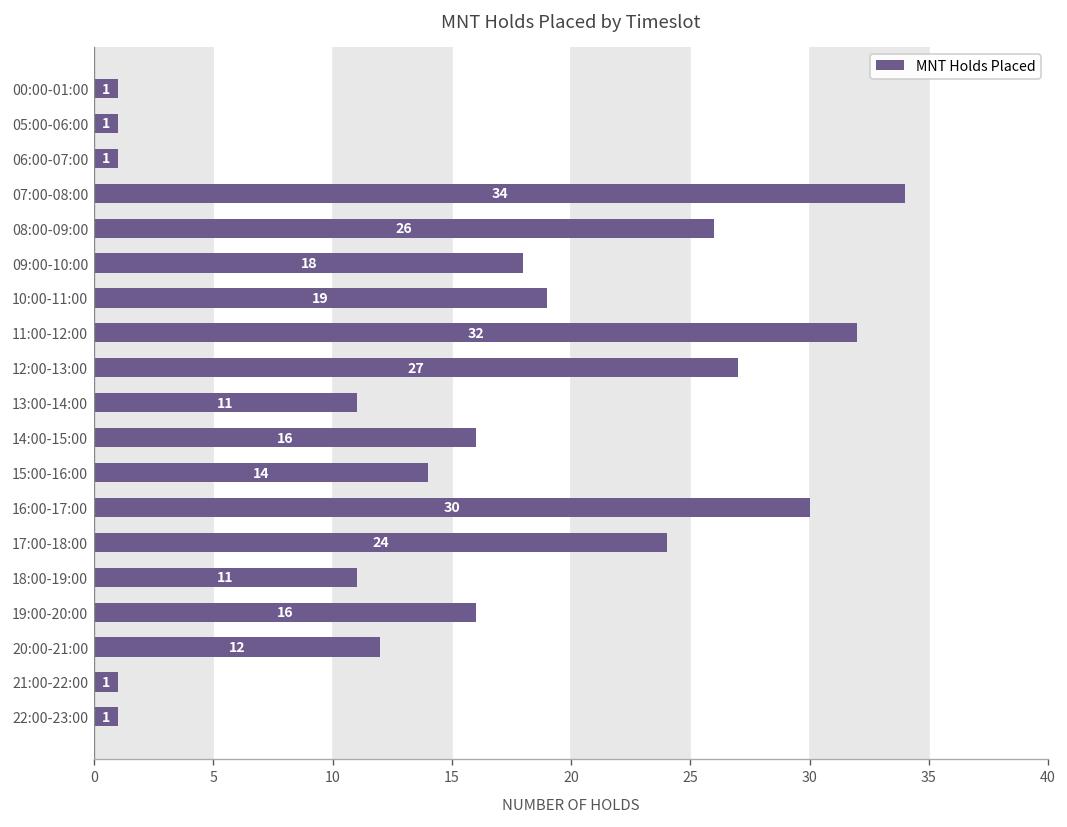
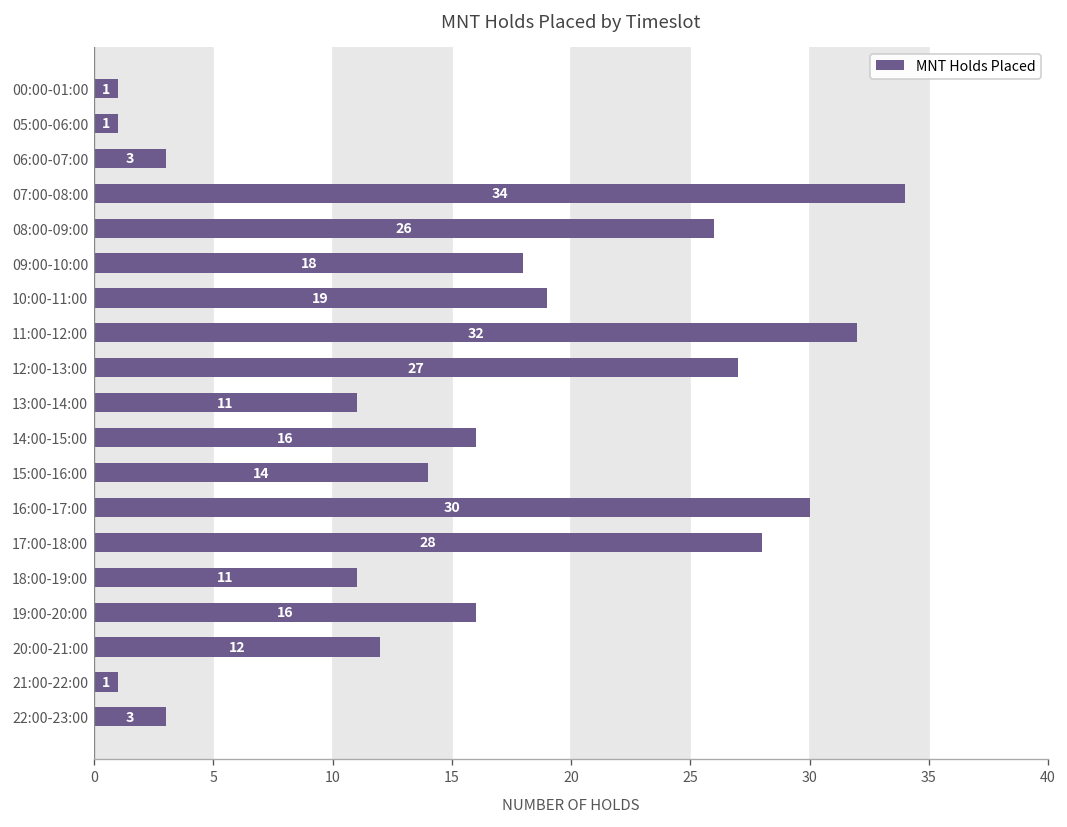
  {
    "00:00-01:00": 1,
    "05:00-06:00": 1,
-   "06:00-07:00": 1,
+   "06:00-07:00": 3,
    "07:00-08:00": 34,
    "08:00-09:00": 26,
    "09:00-10:00": 18,
    "10:00-11:00": 19,
    "11:00-12:00": 32,
    "12:00-13:00": 27,
    "13:00-14:00": 11,
    "14:00-15:00": 16,
    "15:00-16:00": 14,
    "16:00-17:00": 30,
-   "17:00-18:00": 24,
+   "17:00-18:00": 28,
    "18:00-19:00": 11,
    "19:00-20:00": 16,
    "20:00-21:00": 12,
    "21:00-22:00": 1,
-   "22:00-23:00": 1
+   "22:00-23:00": 3
  }
